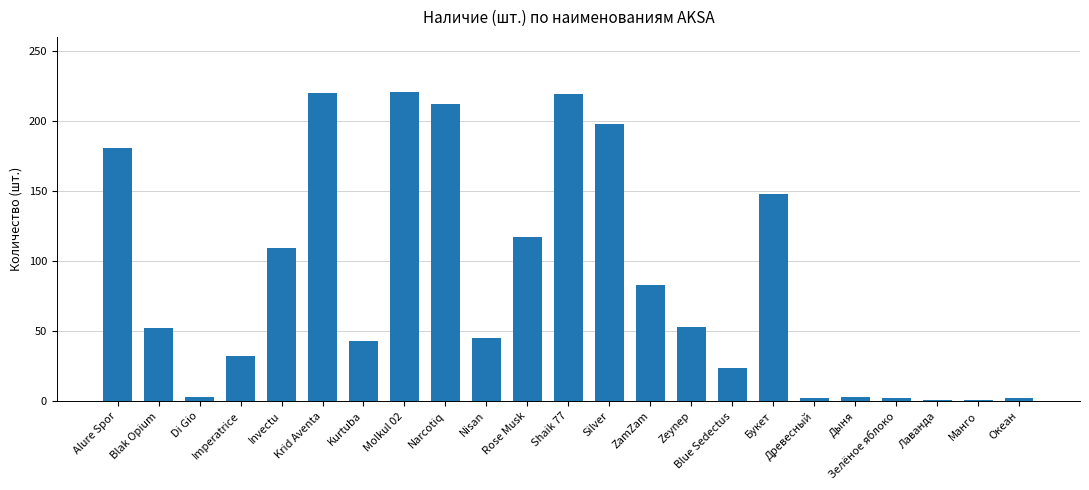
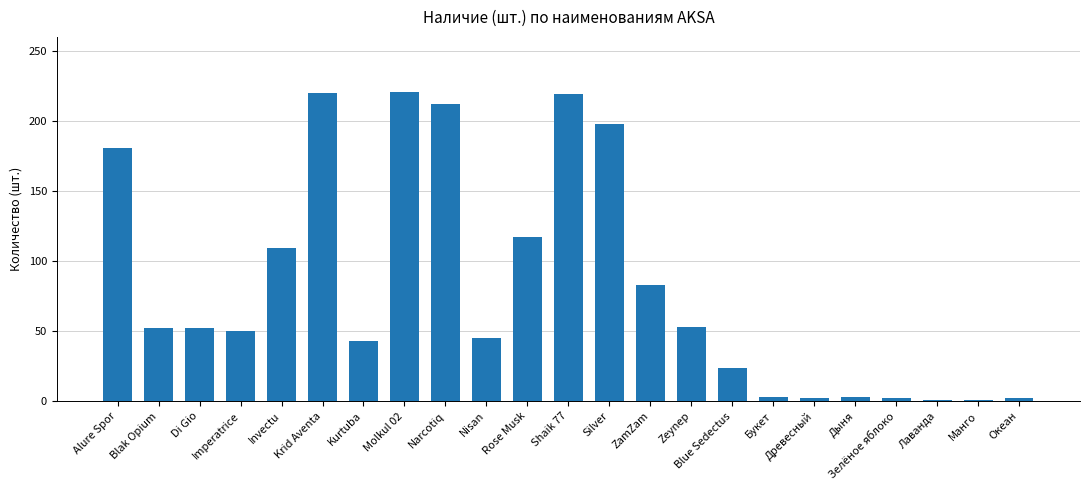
  {
    "Alure Spor": 181,
    "Blak Opium": 52,
-   "Di Gio": 3,
-   "Imperatrice": 32,
+   "Di Gio": 52,
+   "Imperatrice": 50,
    "Invectu": 109,
    "Krid Aventa": 220,
    "Kurtuba": 43,
    "Molkul 02": 221,
    "Narcotiq": 212,
    "Nisan": 45,
    "Rose Musk": 117,
    "Shaik 77": 219,
    "Silver": 198,
    "ZamZam": 83,
    "Zeynep": 53,
    "Blue Sedectus": 24,
-   "Букет": 148,
+   "Букет": 3,
    "Древесный": 2,
    "Дыня": 3,
    "Зелёное яблоко": 2,
    "Океан": 2
  }
